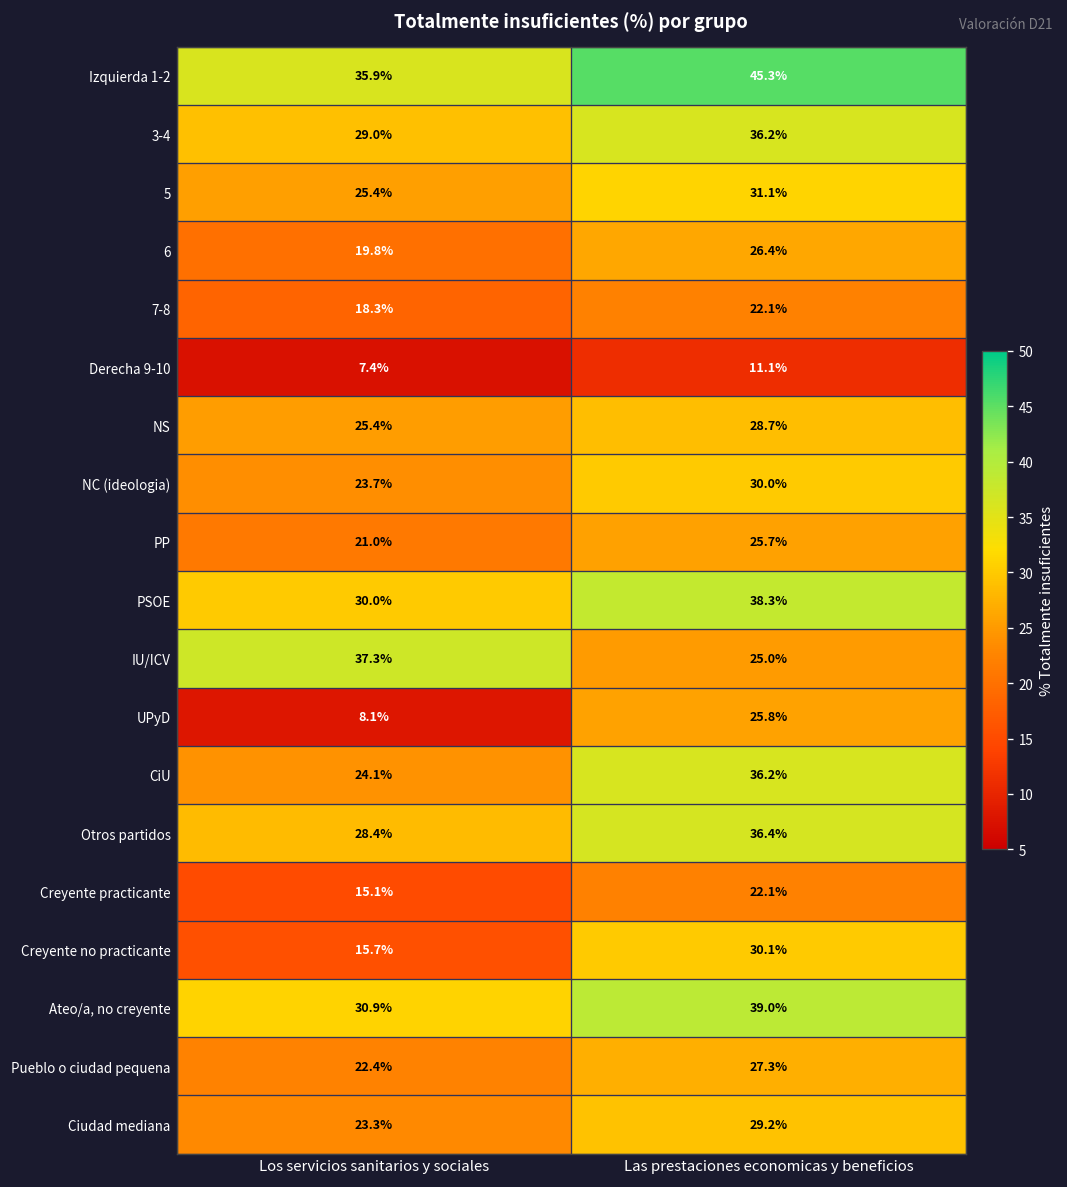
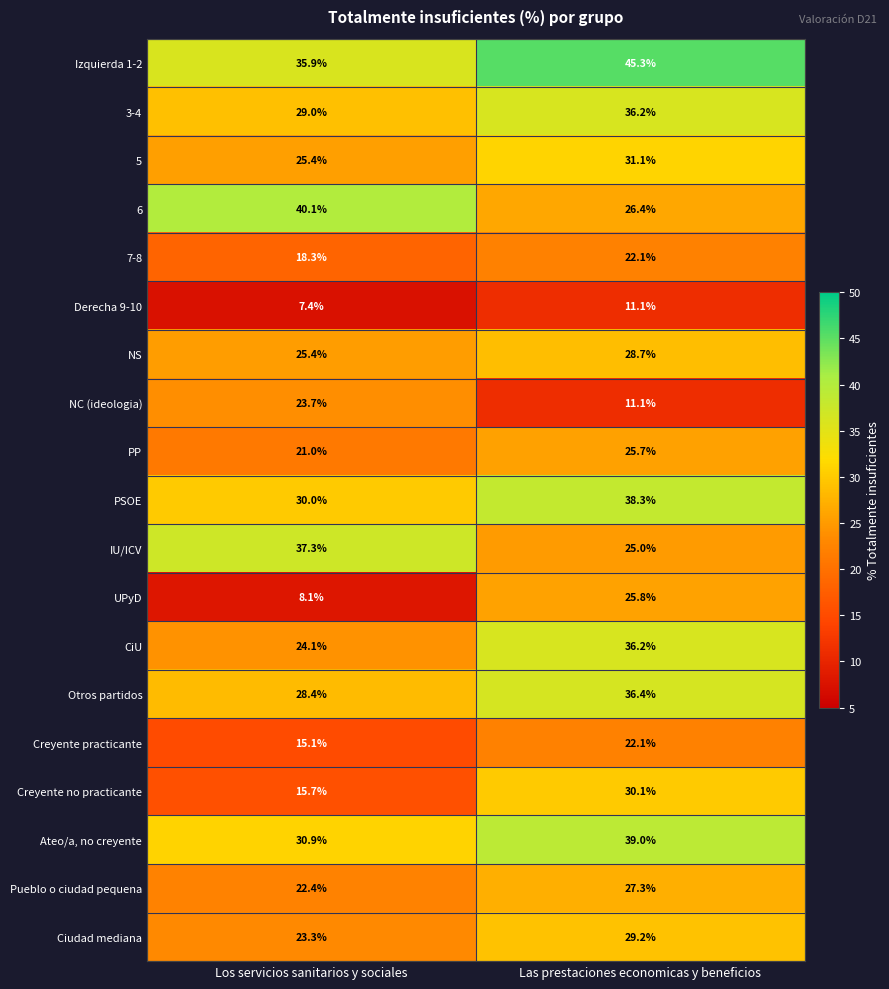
  {
    "Izquierda 1-2": {
      "Los servicios sanitarios y sociales": "35.9%",
      "Las prestaciones economicas y beneficios": "45.3%"
    },
    "3-4": {
      "Los servicios sanitarios y sociales": "29.0%",
      "Las prestaciones economicas y beneficios": "36.2%"
    },
    "5": {
      "Los servicios sanitarios y sociales": "25.4%",
      "Las prestaciones economicas y beneficios": "31.1%"
    },
    "6": {
-     "Los servicios sanitarios y sociales": "19.8%",
+     "Los servicios sanitarios y sociales": "40.1%",
      "Las prestaciones economicas y beneficios": "26.4%"
    },
    "7-8": {
      "Los servicios sanitarios y sociales": "18.3%",
      "Las prestaciones economicas y beneficios": "22.1%"
    },
    "Derecha 9-10": {
      "Los servicios sanitarios y sociales": "7.4%",
      "Las prestaciones economicas y beneficios": "11.1%"
    },
    "NS": {
      "Los servicios sanitarios y sociales": "25.4%",
      "Las prestaciones economicas y beneficios": "28.7%"
    },
    "NC (ideologia)": {
      "Los servicios sanitarios y sociales": "23.7%",
-     "Las prestaciones economicas y beneficios": "30.0%"
+     "Las prestaciones economicas y beneficios": "11.1%"
    },
    "PP": {
      "Los servicios sanitarios y sociales": "21.0%",
      "Las prestaciones economicas y beneficios": "25.7%"
    },
    "PSOE": {
      "Los servicios sanitarios y sociales": "30.0%",
      "Las prestaciones economicas y beneficios": "38.3%"
    },
    "IU/ICV": {
      "Los servicios sanitarios y sociales": "37.3%",
      "Las prestaciones economicas y beneficios": "25.0%"
    },
    "UPyD": {
      "Los servicios sanitarios y sociales": "8.1%",
      "Las prestaciones economicas y beneficios": "25.8%"
    },
    "CiU": {
      "Los servicios sanitarios y sociales": "24.1%",
      "Las prestaciones economicas y beneficios": "36.2%"
    },
    "Otros partidos": {
      "Los servicios sanitarios y sociales": "28.4%",
      "Las prestaciones economicas y beneficios": "36.4%"
    },
    "Creyente practicante": {
      "Los servicios sanitarios y sociales": "15.1%",
      "Las prestaciones economicas y beneficios": "22.1%"
    },
    "Creyente no practicante": {
      "Los servicios sanitarios y sociales": "15.7%",
      "Las prestaciones economicas y beneficios": "30.1%"
    },
    "Ateo/a, no creyente": {
      "Los servicios sanitarios y sociales": "30.9%",
      "Las prestaciones economicas y beneficios": "39.0%"
    },
    "Pueblo o ciudad pequena": {
      "Los servicios sanitarios y sociales": "22.4%",
      "Las prestaciones economicas y beneficios": "27.3%"
    },
    "Ciudad mediana": {
      "Los servicios sanitarios y sociales": "23.3%",
      "Las prestaciones economicas y beneficios": "29.2%"
    }
  }
